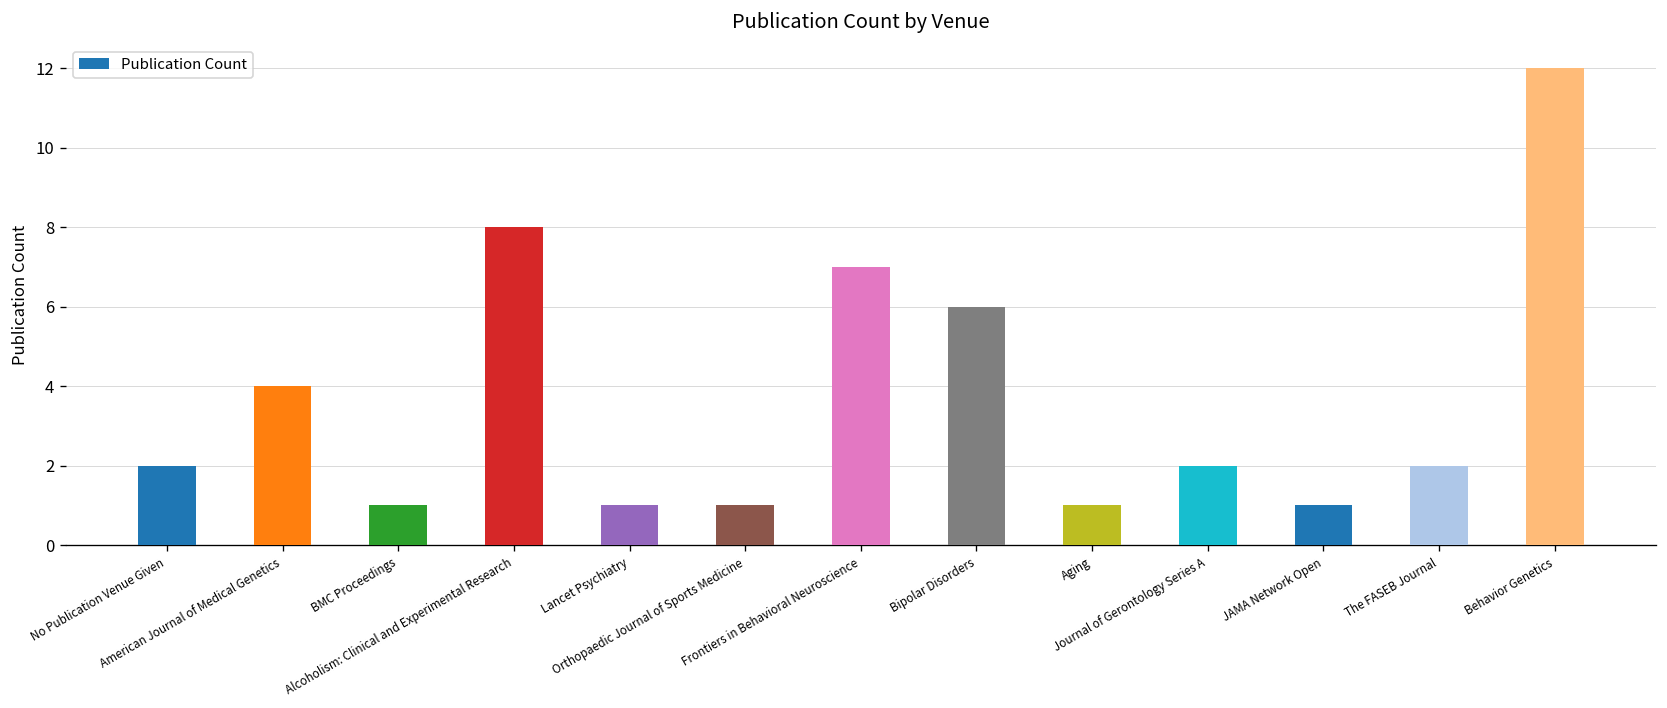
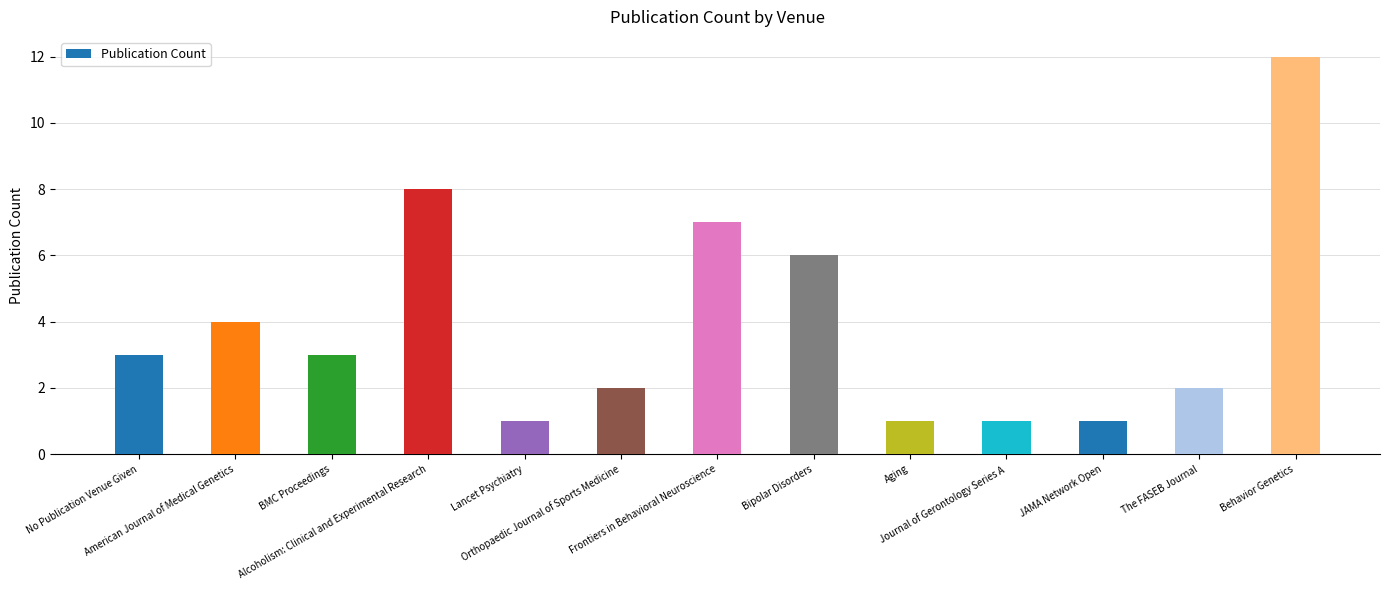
  {
-   "No Publication Venue Given": 2,
+   "No Publication Venue Given": 3,
    "American Journal of Medical Genetics": 4,
-   "BMC Proceedings": 1,
+   "BMC Proceedings": 3,
    "Alcoholism: Clinical and Experimental Research": 8,
    "Lancet Psychiatry": 1,
-   "Orthopaedic Journal of Sports Medicine": 1,
+   "Orthopaedic Journal of Sports Medicine": 2,
    "Frontiers in Behavioral Neuroscience": 7,
    "Bipolar Disorders": 6,
    "Aging": 1,
-   "Journal of Gerontology Series A": 2,
+   "Journal of Gerontology Series A": 1,
    "JAMA Network Open": 1,
    "The FASEB Journal": 2,
    "Behavior Genetics": 12
  }
